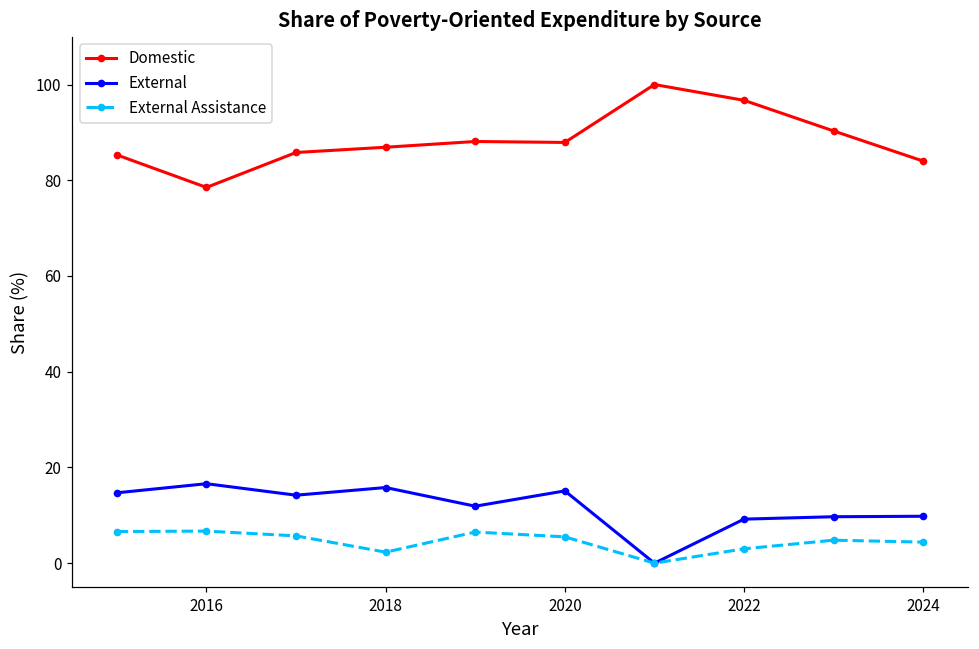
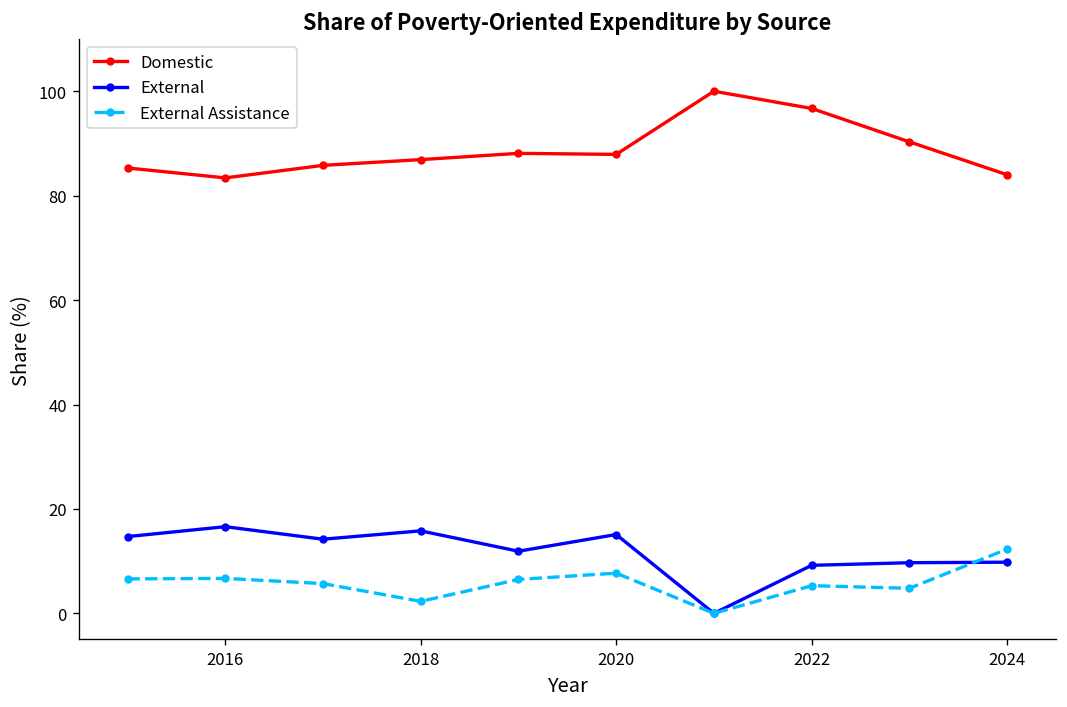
  {
    "Domestic": {
-     "2016": 79,
+     "2016": 83,
      "2018": 87,
      "2020": 88,
      "2022": 97,
      "2024": 84
    },
    "External": {
      "2016": 17,
      "2018": 16,
      "2020": 15,
      "2022": 9,
      "2024": 10
    },
    "External Assistance": {
      "2016": 7,
      "2018": 2,
-     "2020": 6,
-     "2022": 3,
-     "2024": 4
+     "2020": 8,
+     "2022": 5,
+     "2024": 12
    }
  }
